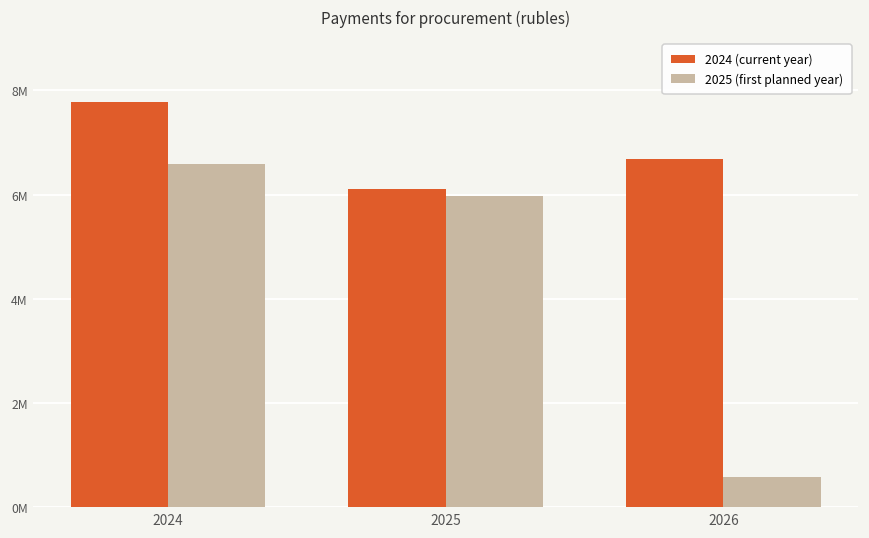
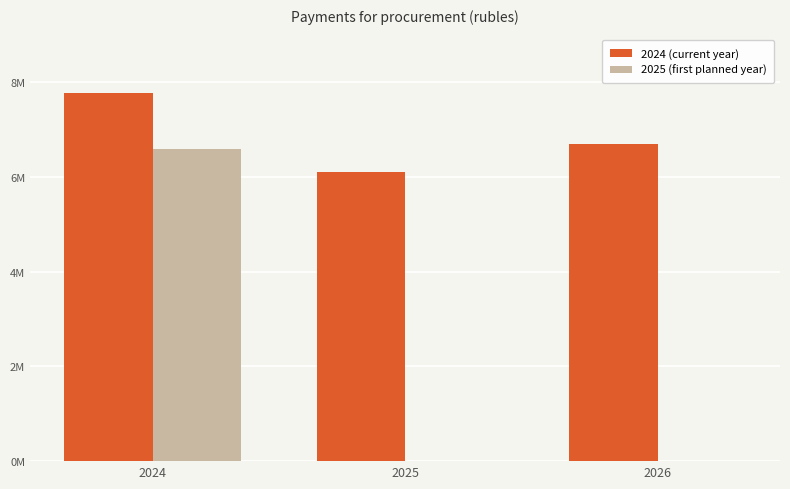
  {
    "2024 (current year)": {
      "2024": 7800000,
      "2025": 6100000,
      "2026": 6700000
    },
    "2025 (first planned year)": {
      "2024": 6600000,
-     "2025": 6000000,
-     "2026": 600000
+     "2025": 0,
+     "2026": 0
    }
  }
